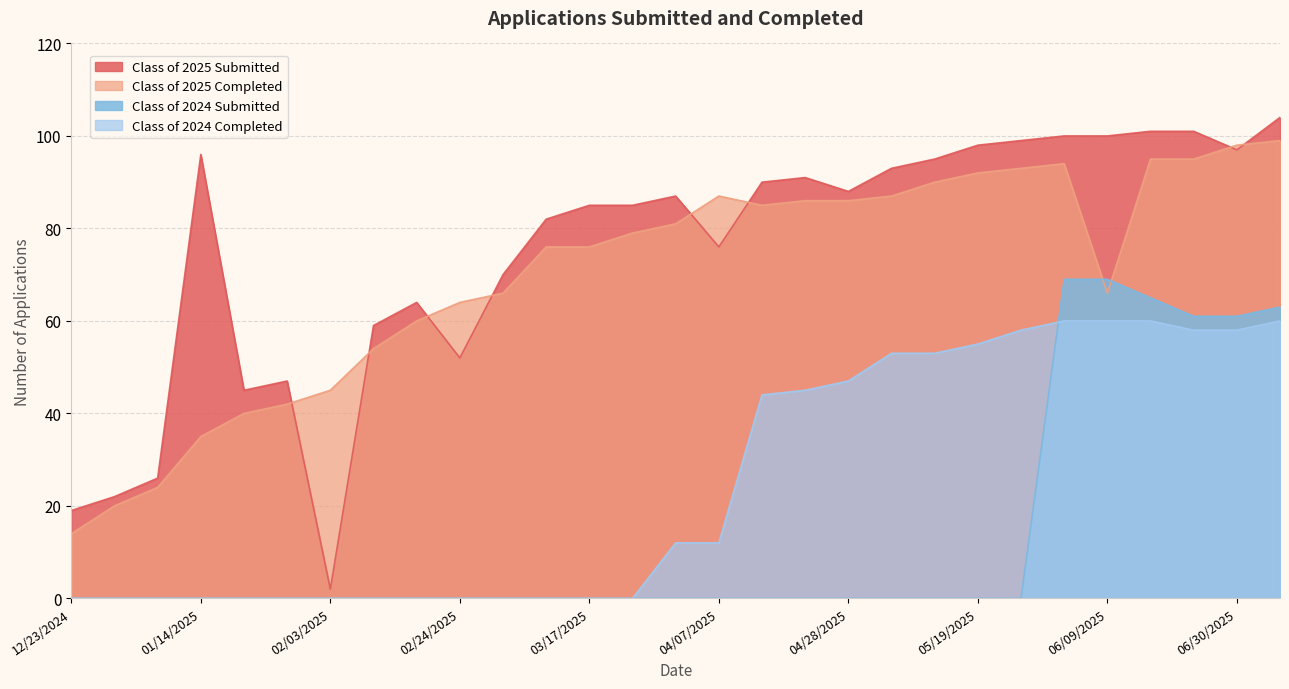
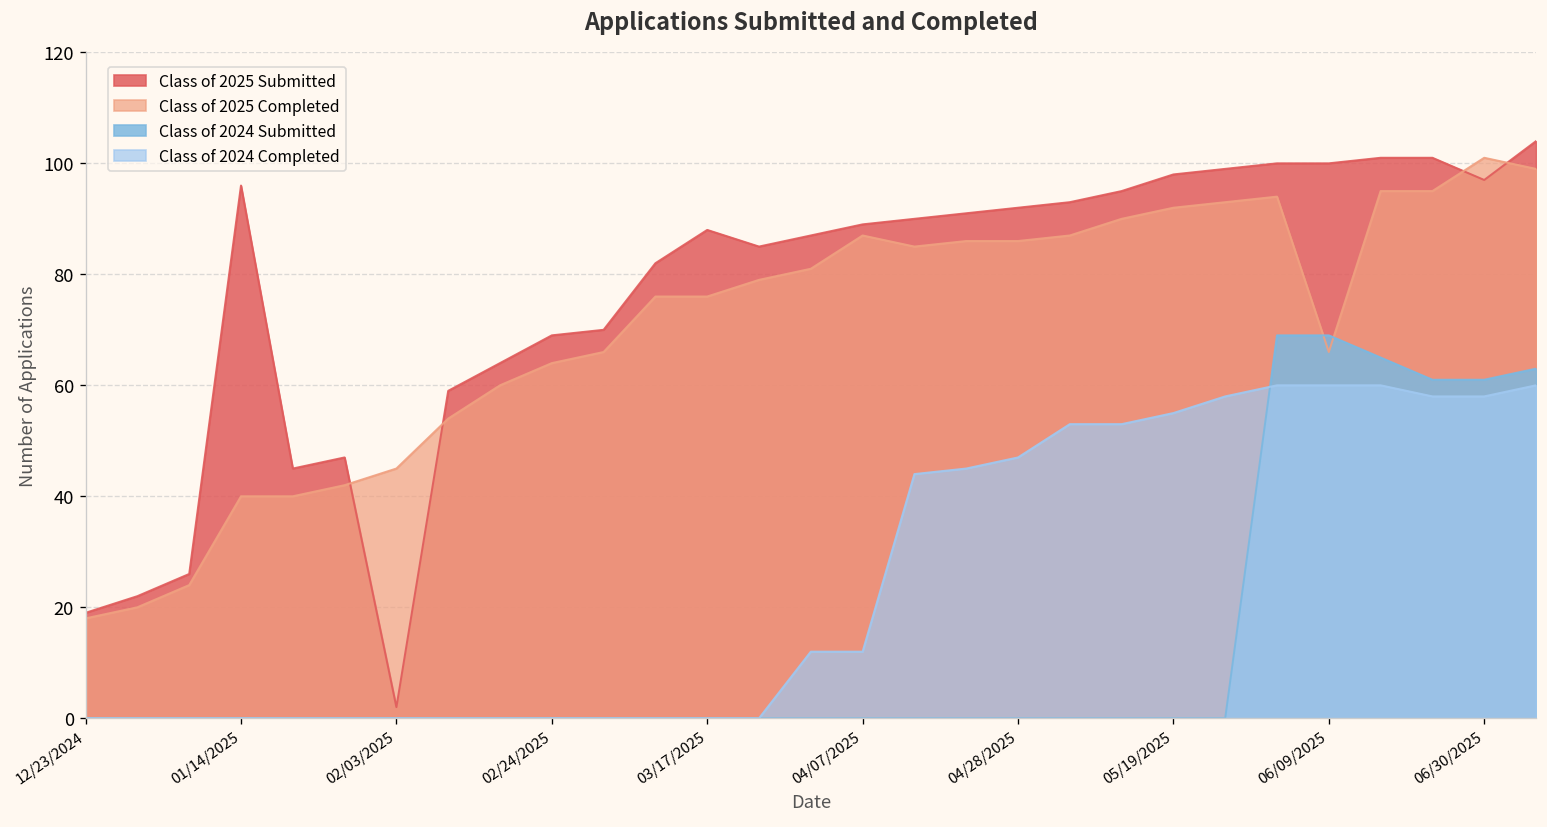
  {
    "Class of 2025 Submitted": {
      "12/23/2024": 19,
      "01/14/2025": 96,
      "02/03/2025": 2,
-     "02/24/2025": 52,
-     "03/17/2025": 85,
-     "04/07/2025": 76,
-     "04/28/2025": 88,
+     "02/24/2025": 69,
+     "03/17/2025": 88,
+     "04/07/2025": 89,
+     "04/28/2025": 92,
      "05/19/2025": 98,
      "06/09/2025": 100,
      "06/30/2025": 97
    },
    "Class of 2025 Completed": {
-     "12/23/2024": 14,
-     "01/14/2025": 35,
+     "12/23/2024": 18,
+     "01/14/2025": 40,
      "02/03/2025": 45,
      "02/24/2025": 64,
      "03/17/2025": 76,
      "04/07/2025": 87,
      "04/28/2025": 86,
      "05/19/2025": 92,
      "06/09/2025": 66,
-     "06/30/2025": 98
+     "06/30/2025": 101
    }
  }
